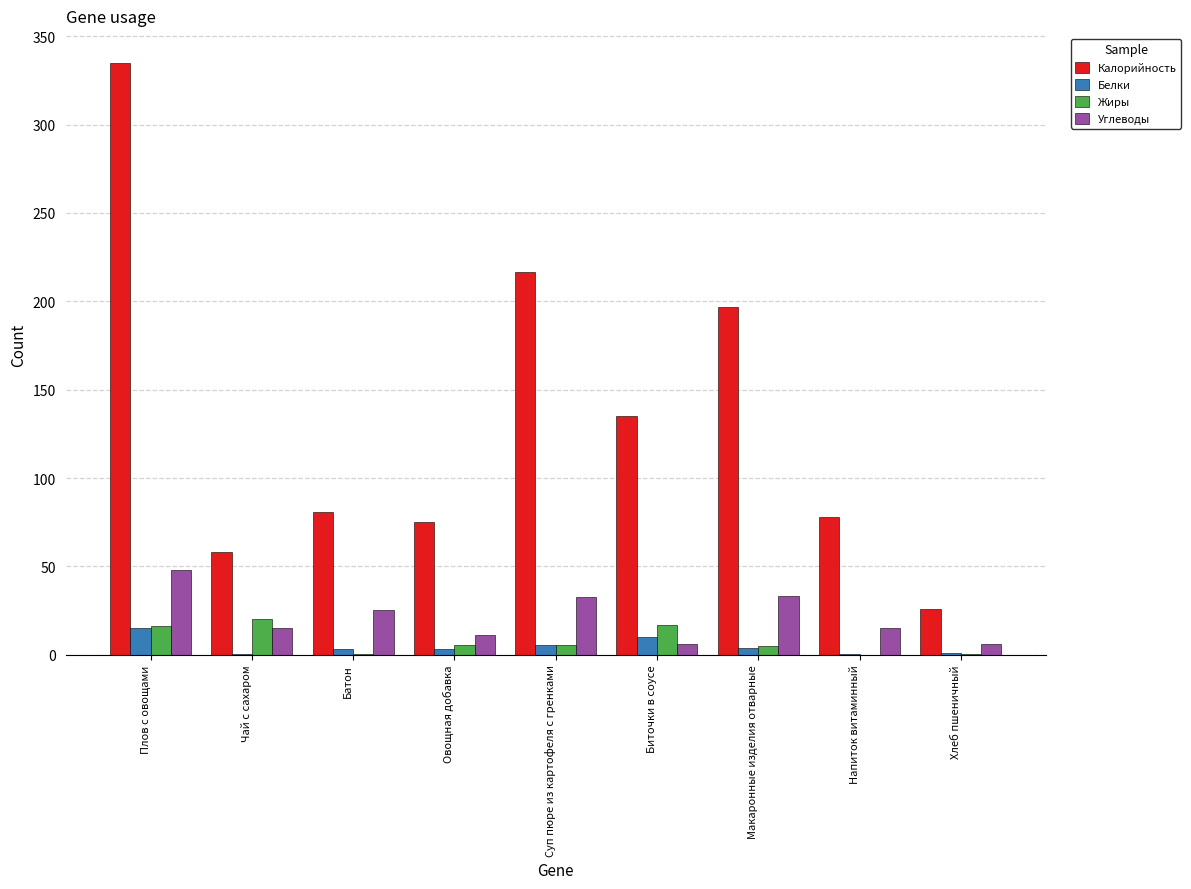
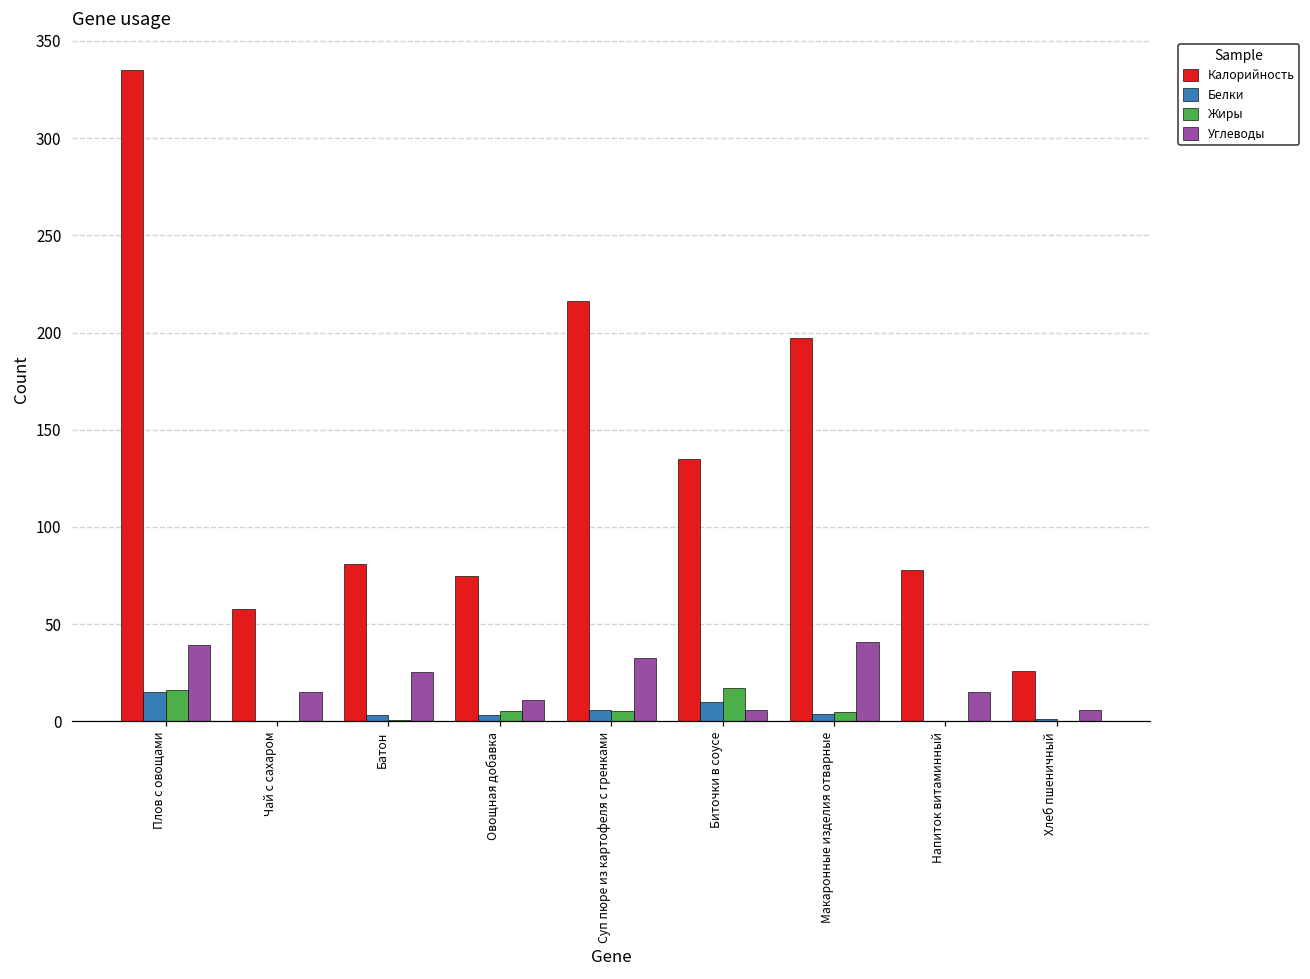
  {
    "Калорийность": {
      "Плов с овощами": 335,
      "Чай с сахаром": 58,
      "Батон": 81,
      "Овощная добавка": 75,
      "Суп пюре из картофеля с гренками": 216,
      "Биточки в соусе": 135,
      "Макаронные изделия отварные": 197,
      "Напиток витаминный": 78,
      "Хлеб пшеничный": 26
    },
    "Белки": {
      "Плов с овощами": 15,
      "Батон": 3,
      "Овощная добавка": 3,
      "Суп пюре из картофеля с гренками": 6,
      "Биточки в соусе": 10,
      "Макаронные изделия отварные": 4
    },
    "Жиры": {
      "Плов с овощами": 16,
-     "Чай с сахаром": 20,
+     "Чай с сахаром": 0,
      "Овощная добавка": 5,
      "Суп пюре из картофеля с гренками": 5,
      "Биточки в соусе": 17,
      "Макаронные изделия отварные": 5,
      "Напиток витаминный": 0
    },
    "Углеводы": {
-     "Плов с овощами": 48,
+     "Плов с овощами": 39,
      "Чай с сахаром": 15,
      "Батон": 25,
      "Овощная добавка": 11,
      "Суп пюре из картофеля с гренками": 33,
      "Биточки в соусе": 6,
-     "Макаронные изделия отварные": 33,
+     "Макаронные изделия отварные": 41,
      "Напиток витаминный": 15,
      "Хлеб пшеничный": 6
    }
  }
